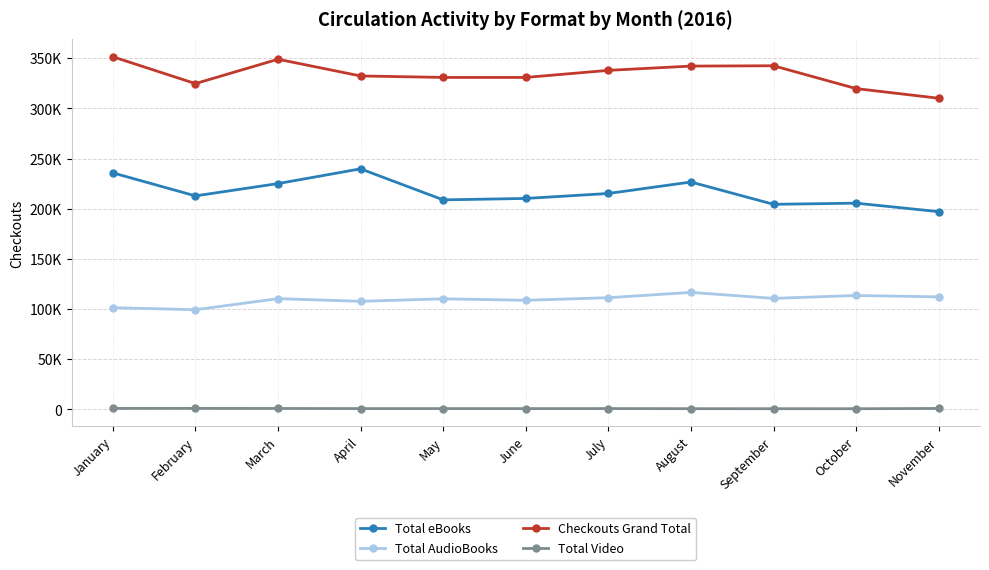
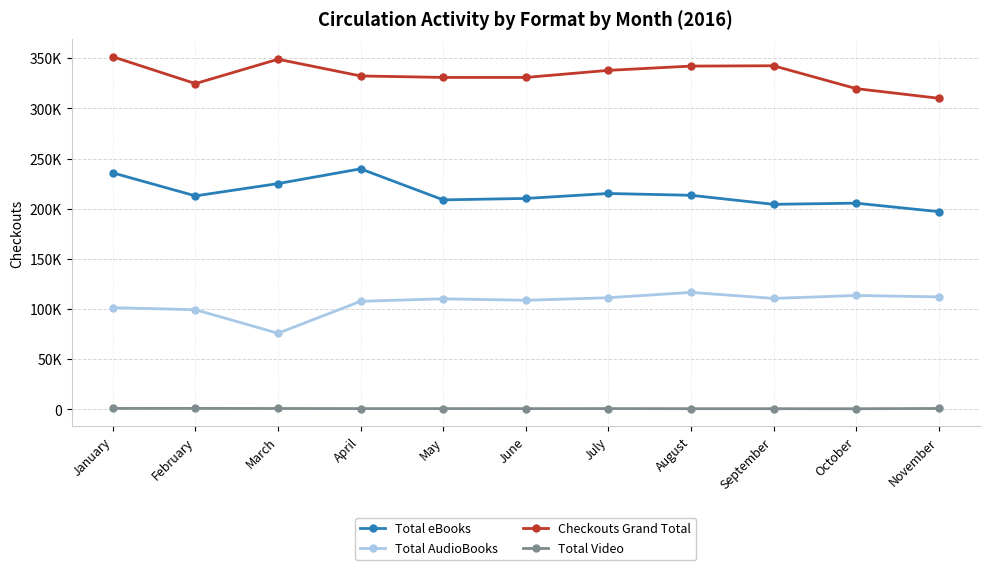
  {
    "Total eBooks": {
      "January": 236000,
      "February": 213000,
      "March": 225000,
      "April": 240000,
      "May": 209000,
      "June": 210000,
      "July": 215000,
-     "August": 227000,
+     "August": 213000,
      "September": 204000,
      "October": 206000,
      "November": 197000
    },
    "Total AudioBooks": {
      "January": 101000,
      "February": 99000,
-     "March": 110000,
+     "March": 76000,
      "April": 108000,
      "May": 110000,
      "June": 109000,
      "July": 111000,
      "August": 117000,
      "September": 111000,
      "October": 114000,
      "November": 112000
    },
    "Checkouts Grand Total": {
      "January": 351000,
      "February": 325000,
      "March": 349000,
      "April": 332000,
      "May": 331000,
      "June": 331000,
      "July": 338000,
      "August": 342000,
      "September": 342000,
      "October": 320000,
      "November": 310000
    },
    "Total Video": {
      "January": 1000,
      "February": 1000,
      "March": 1000,
      "April": 1000,
      "May": 1000,
      "June": 1000,
      "July": 1000,
      "August": 1000,
      "September": 1000,
      "October": 1000,
      "November": 1000
    }
  }
